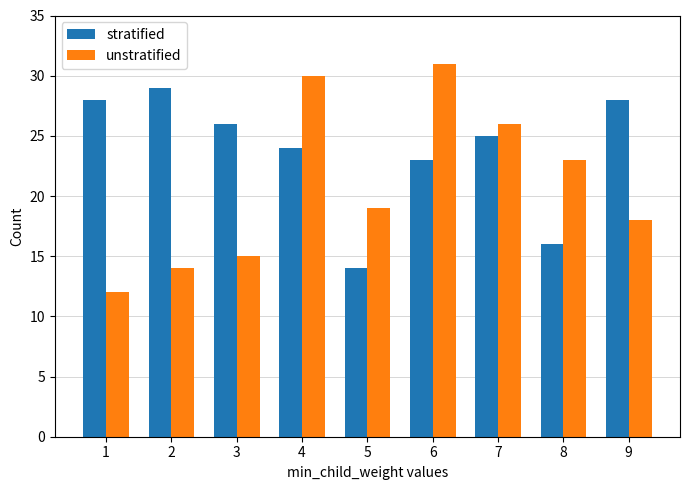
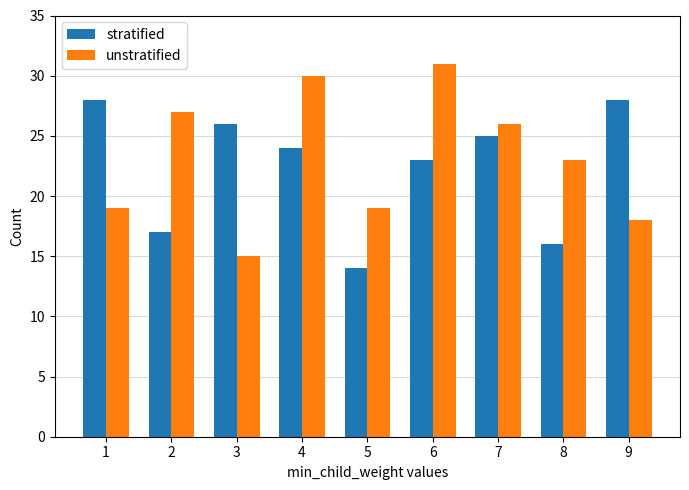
  {
    "stratified": {
      "1": 28,
-     "2": 29,
+     "2": 17,
      "3": 26,
      "4": 24,
      "5": 14,
      "6": 23,
      "7": 25,
      "8": 16,
      "9": 28
    },
    "unstratified": {
-     "1": 12,
-     "2": 14,
+     "1": 19,
+     "2": 27,
      "3": 15,
      "4": 30,
      "5": 19,
      "6": 31,
      "7": 26,
      "8": 23,
      "9": 18
    }
  }
